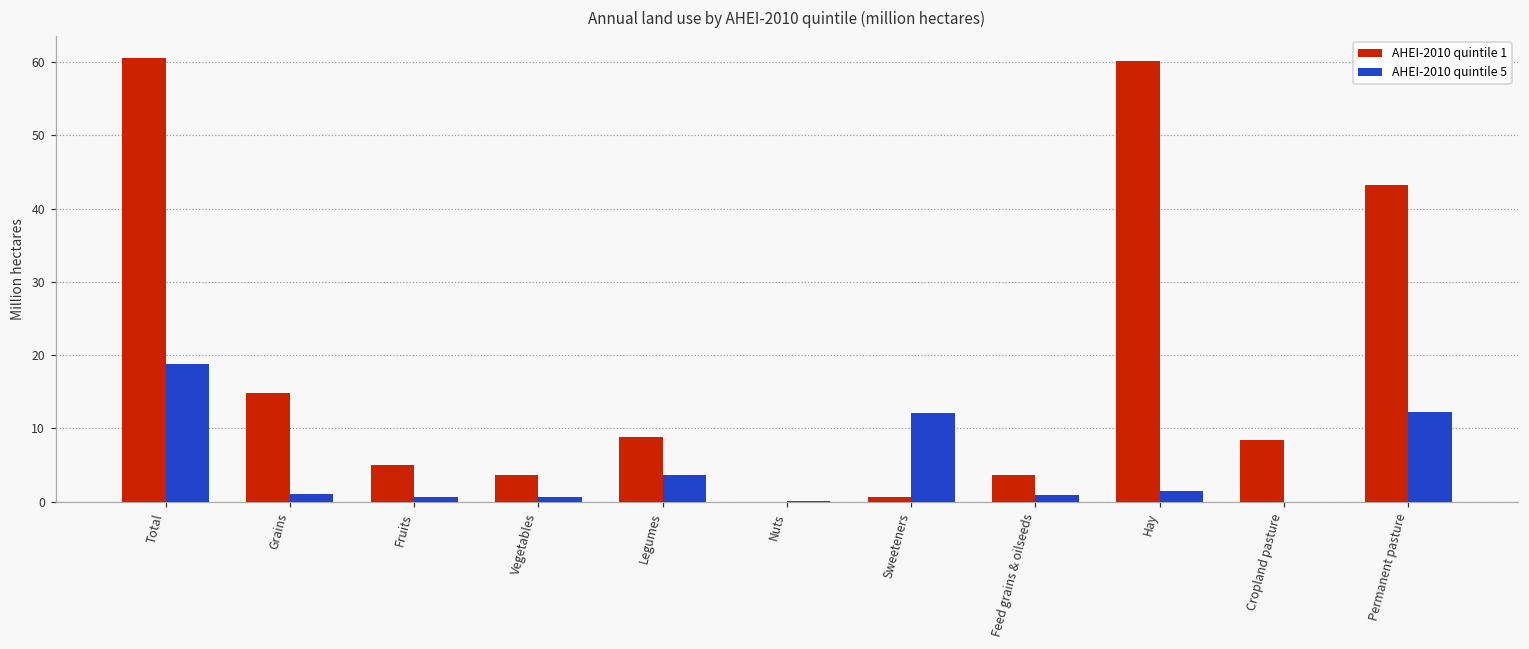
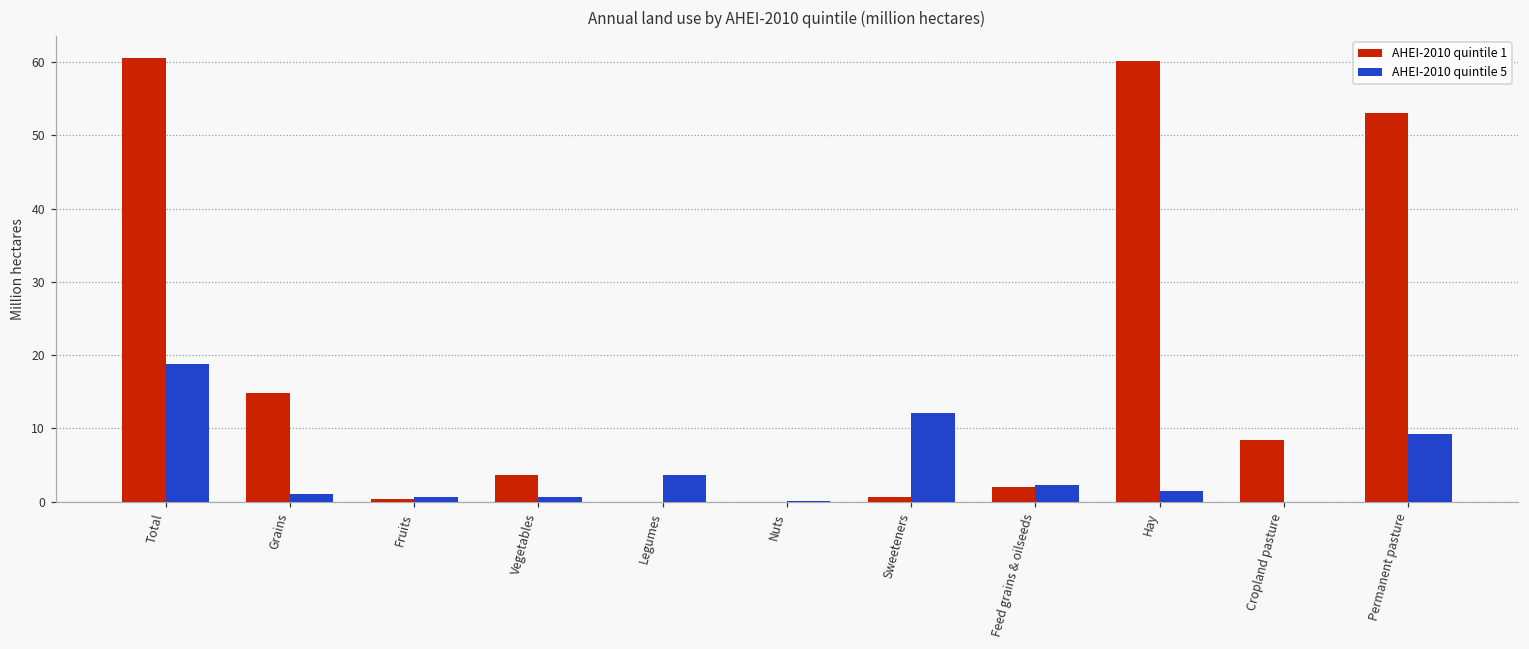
  {
    "AHEI-2010 quintile 1": {
      "Total": 61,
      "Grains": 15,
-     "Fruits": 5,
+     "Fruits": 0,
      "Vegetables": 4,
-     "Legumes": 9,
+     "Legumes": 0,
      "Sweeteners": 1,
-     "Feed grains & oilseeds": 4,
+     "Feed grains & oilseeds": 2,
      "Hay": 60,
      "Cropland pasture": 8,
-     "Permanent pasture": 43
+     "Permanent pasture": 53
    },
    "AHEI-2010 quintile 5": {
      "Total": 19,
      "Grains": 1,
      "Fruits": 1,
      "Vegetables": 1,
      "Legumes": 4,
      "Sweeteners": 12,
-     "Feed grains & oilseeds": 1,
+     "Feed grains & oilseeds": 2,
      "Hay": 1,
      "Cropland pasture": 0,
-     "Permanent pasture": 12
+     "Permanent pasture": 9
    }
  }
